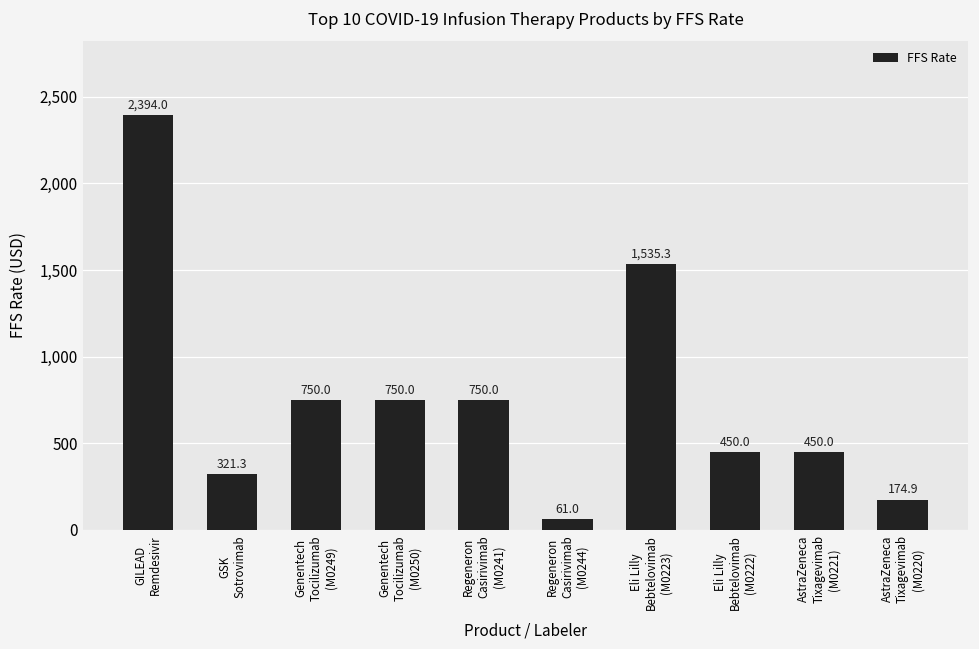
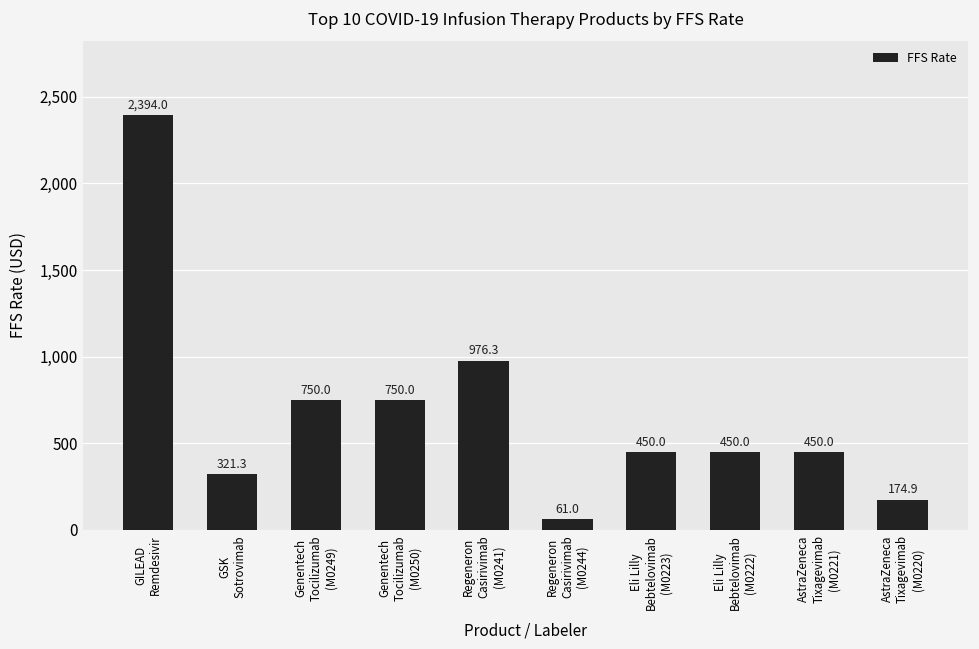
  {
    "GILEAD Remdesivir": "2,394.0",
    "GSK Sotrovimab": "321.3",
    "Genentech Tocilizumab (M0249)": "750.0",
    "Genentech Tocilizumab (M0250)": "750.0",
-   "Regeneron Casirivimab (M0241)": "750.0",
+   "Regeneron Casirivimab (M0241)": "976.3",
    "Regeneron Casirivimab (M0244)": "61.0",
-   "Eli Lilly Bebtelovimab (M0223)": "1,535.3",
+   "Eli Lilly Bebtelovimab (M0223)": "450.0",
    "Eli Lilly Bebtelovimab (M0222)": "450.0",
    "AstraZeneca Tixagevimab (M0221)": "450.0",
    "AstraZeneca Tixagevimab (M0220)": "174.9"
  }
